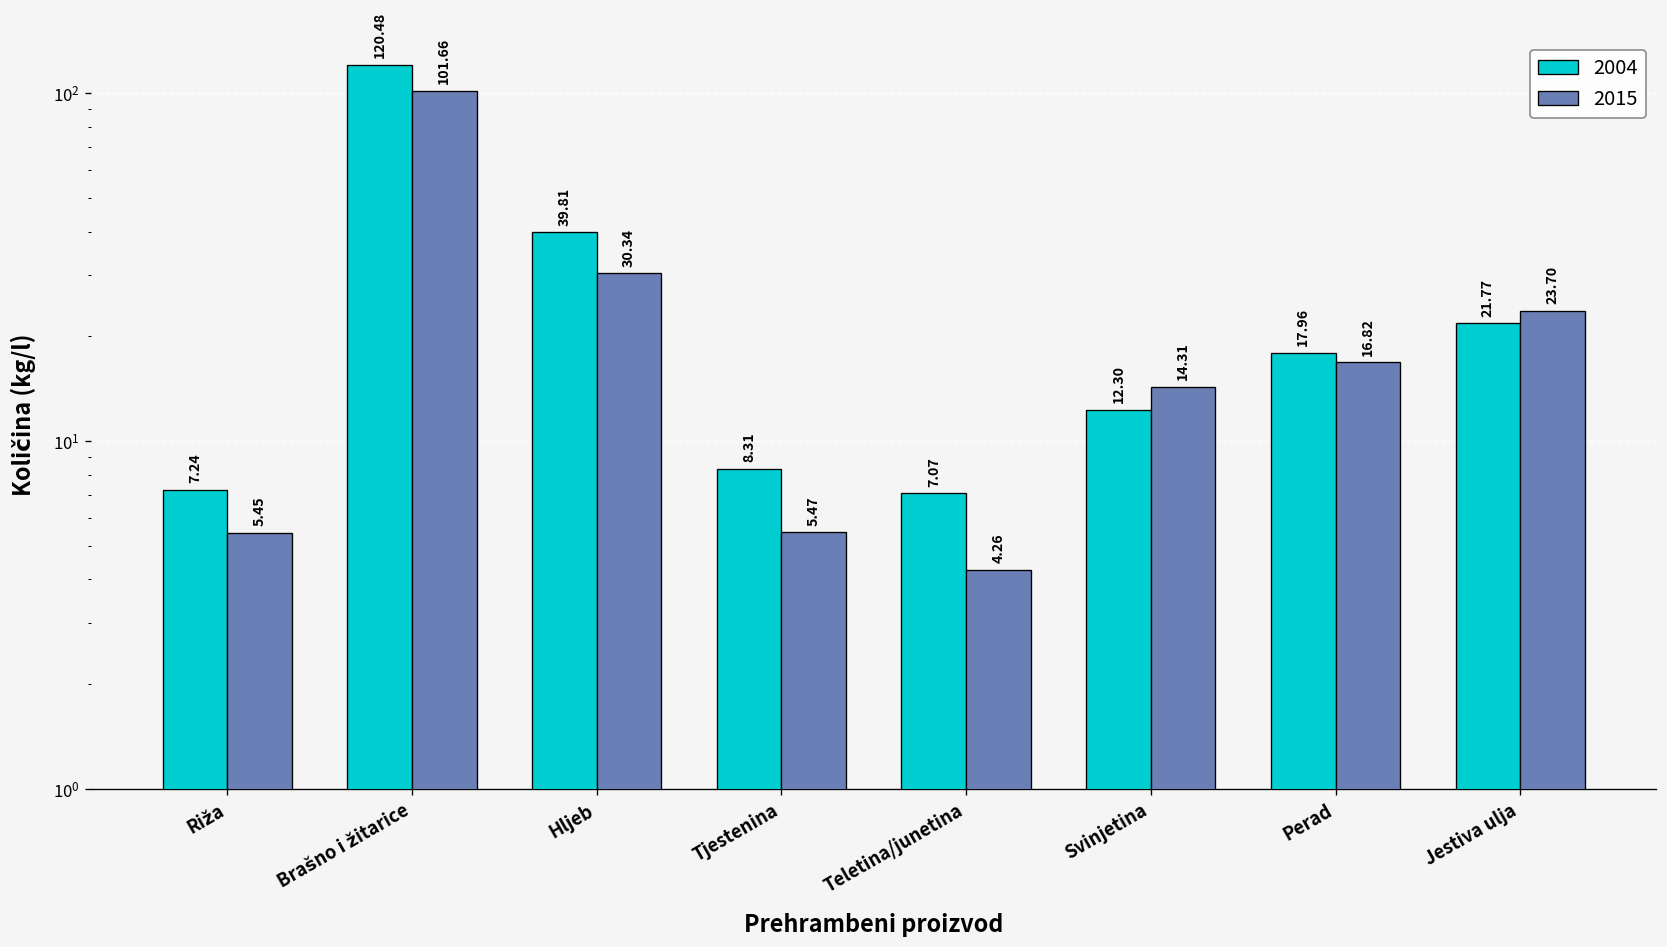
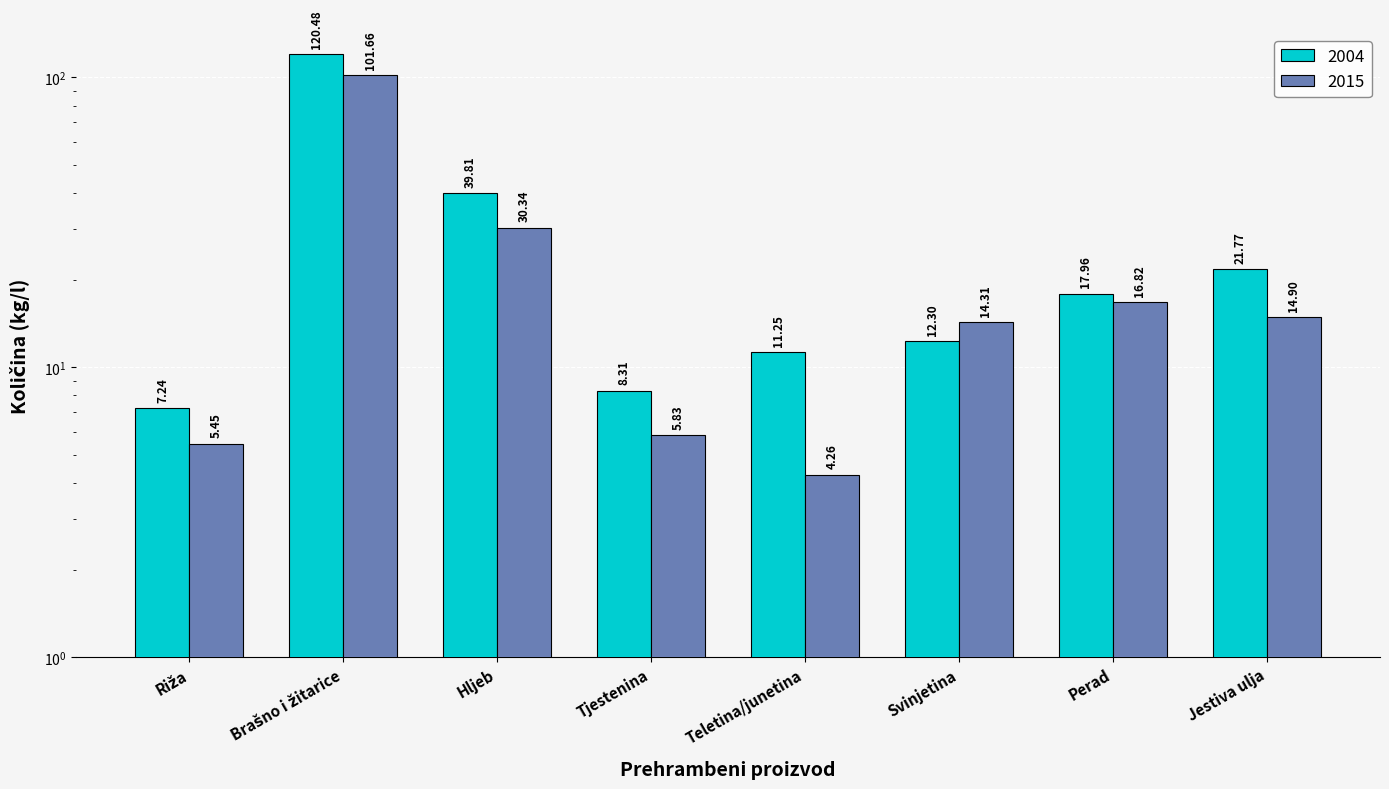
  {
    "2004": {
      "Riža": 7.24,
      "Brašno i žitarice": 120.48,
      "Hljeb": 39.81,
      "Tjestenina": 8.31,
-     "Teletina/junetina": 7.07,
+     "Teletina/junetina": 11.25,
      "Svinjetina": 12.30,
      "Perad": 17.96,
      "Jestiva ulja": 21.77
    },
    "2015": {
      "Riža": 5.45,
      "Brašno i žitarice": 101.66,
      "Hljeb": 30.34,
-     "Tjestenina": 5.47,
+     "Tjestenina": 5.83,
      "Teletina/junetina": 4.26,
      "Svinjetina": 14.31,
      "Perad": 16.82,
-     "Jestiva ulja": 23.70
+     "Jestiva ulja": 14.90
    }
  }
